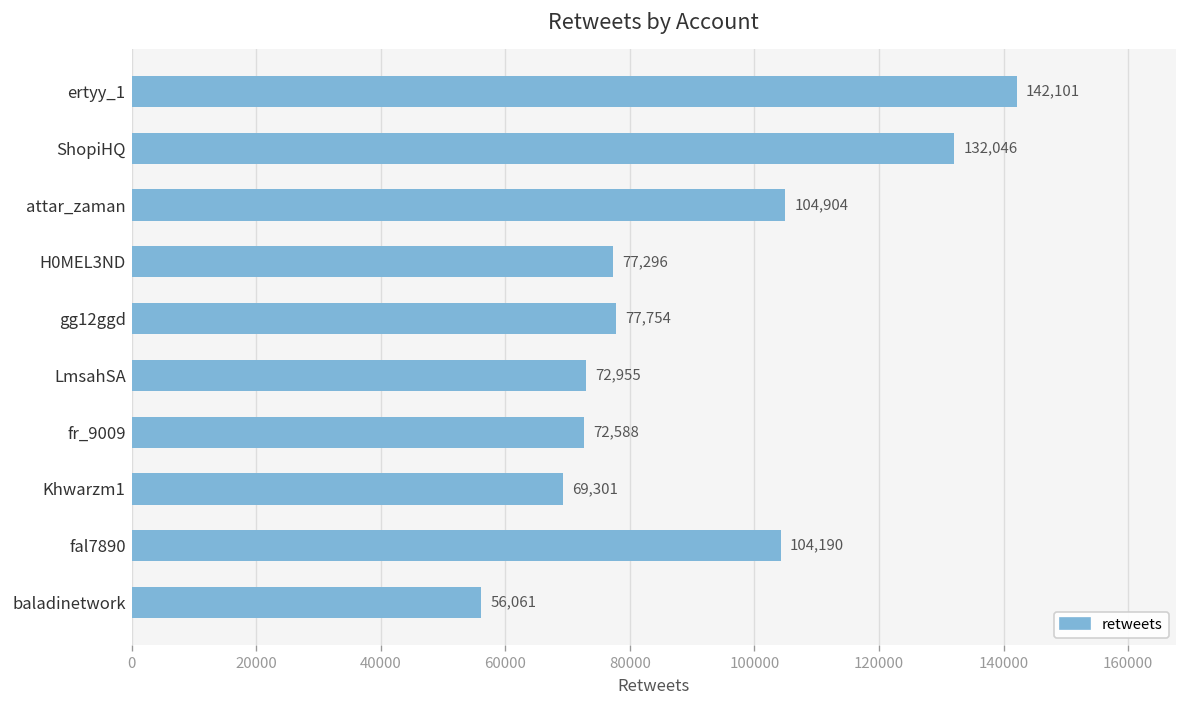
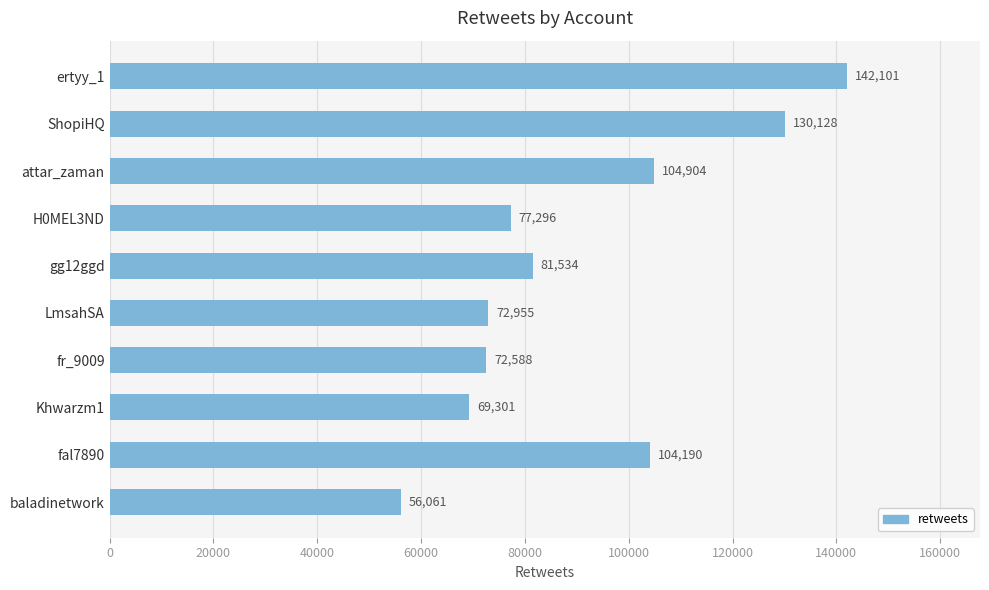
  {
    "ertyy_1": "142,101",
-   "ShopiHQ": "132,046",
+   "ShopiHQ": "130,128",
    "attar_zaman": "104,904",
    "H0MEL3ND": "77,296",
-   "gg12ggd": "77,754",
+   "gg12ggd": "81,534",
    "LmsahSA": "72,955",
    "fr_9009": "72,588",
    "Khwarzm1": "69,301",
    "fal7890": "104,190",
    "baladinetwork": "56,061"
  }
